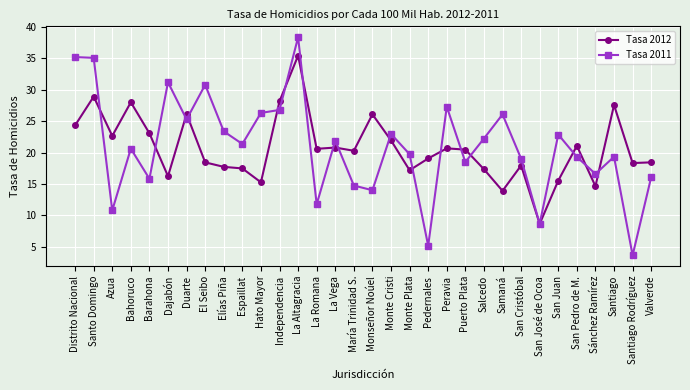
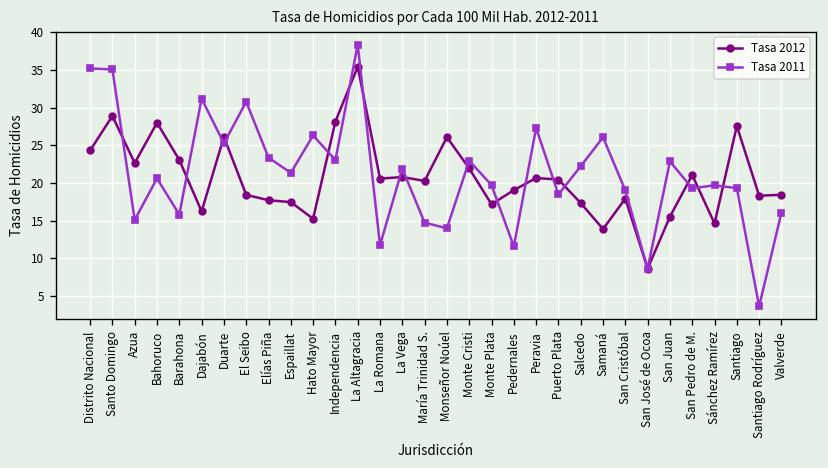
  {
    "Tasa 2012": {
      "Distrito Nacional": 24,
      "Santo Domingo": 29,
      "Azua": 23,
      "Bahoruco": 28,
      "Barahona": 23,
      "Dajabón": 16,
      "Duarte": 26,
      "El Seibo": 18,
      "Elías Piña": 18,
      "Espaillat": 17,
      "Hato Mayor": 15,
      "Independencia": 28,
      "La Altagracia": 35,
      "La Romana": 21,
      "La Vega": 21,
      "María Trinidad S.": 20,
      "Monseñor Noúel": 26,
      "Monte Cristi": 22,
      "Monte Plata": 17,
      "Pedernales": 19,
      "Peravia": 21,
      "Puerto Plata": 20,
      "Salcedo": 17,
      "Samaná": 14,
      "San Cristóbal": 18,
      "San Juan": 16,
      "San Pedro de M.": 21,
      "Sánchez Ramírez": 15,
      "Santiago": 28,
      "Santiago Rodríguez": 18,
      "Valverde": 18
    },
    "Tasa 2011": {
      "Distrito Nacional": 35,
      "Santo Domingo": 35,
-     "Azua": 11,
+     "Azua": 15,
      "Bahoruco": 21,
      "Barahona": 16,
      "Dajabón": 31,
      "Duarte": 25,
      "El Seibo": 31,
      "Elías Piña": 23,
      "Espaillat": 21,
      "Hato Mayor": 26,
-     "Independencia": 27,
+     "Independencia": 23,
      "La Altagracia": 38,
      "La Romana": 12,
      "La Vega": 22,
      "María Trinidad S.": 15,
      "Monseñor Noúel": 14,
      "Monte Cristi": 23,
      "Monte Plata": 20,
-     "Pedernales": 5,
+     "Pedernales": 12,
      "Peravia": 27,
      "Puerto Plata": 18,
      "Salcedo": 22,
      "Samaná": 26,
      "San Cristóbal": 19,
      "San Juan": 23,
      "San Pedro de M.": 19,
-     "Sánchez Ramírez": 17,
+     "Sánchez Ramírez": 20,
      "Santiago": 19,
      "Santiago Rodríguez": 4,
      "Valverde": 16
    }
  }
